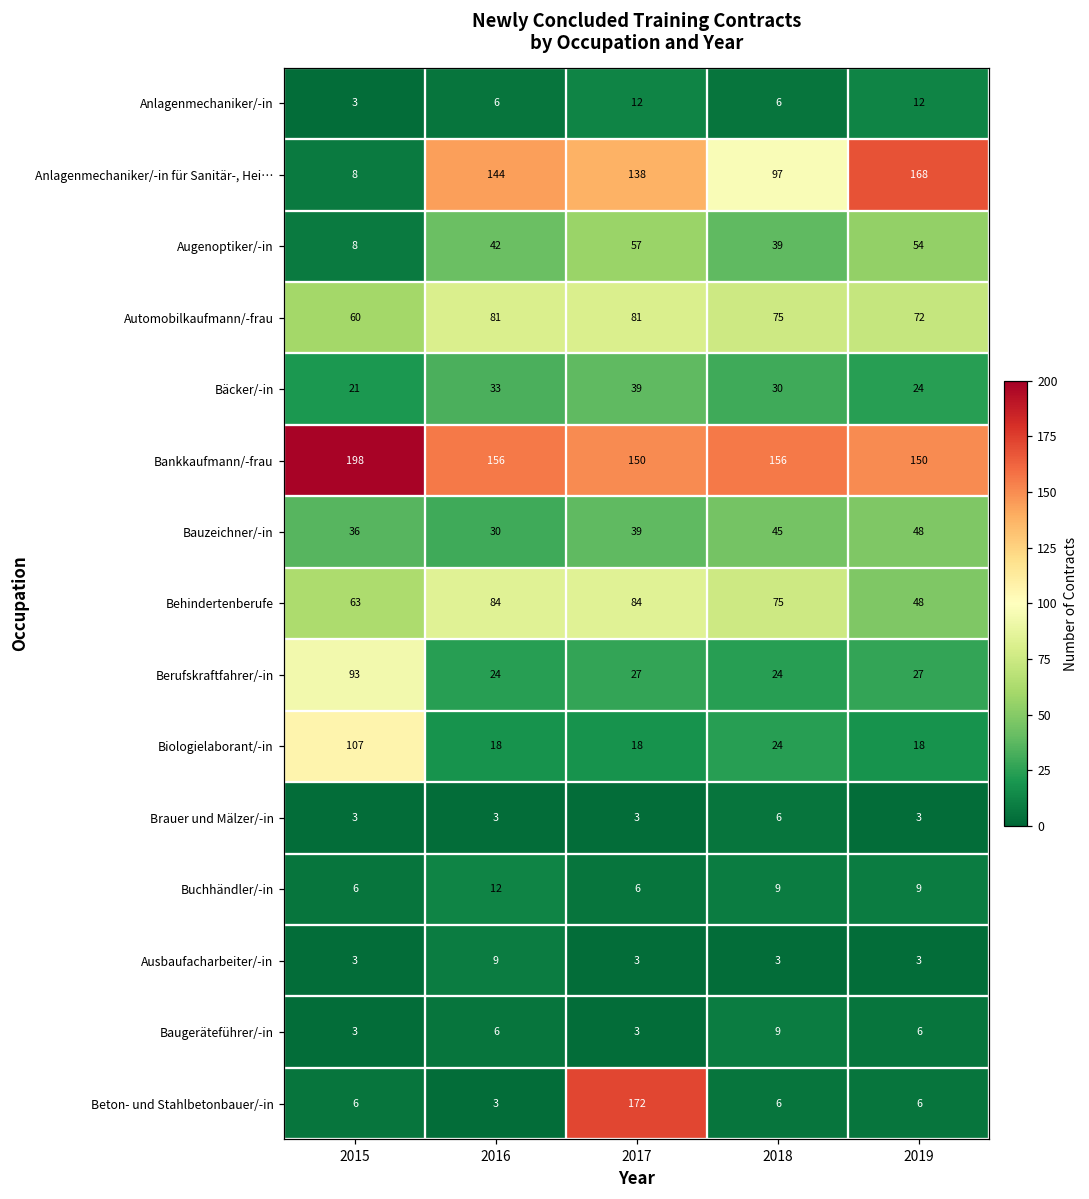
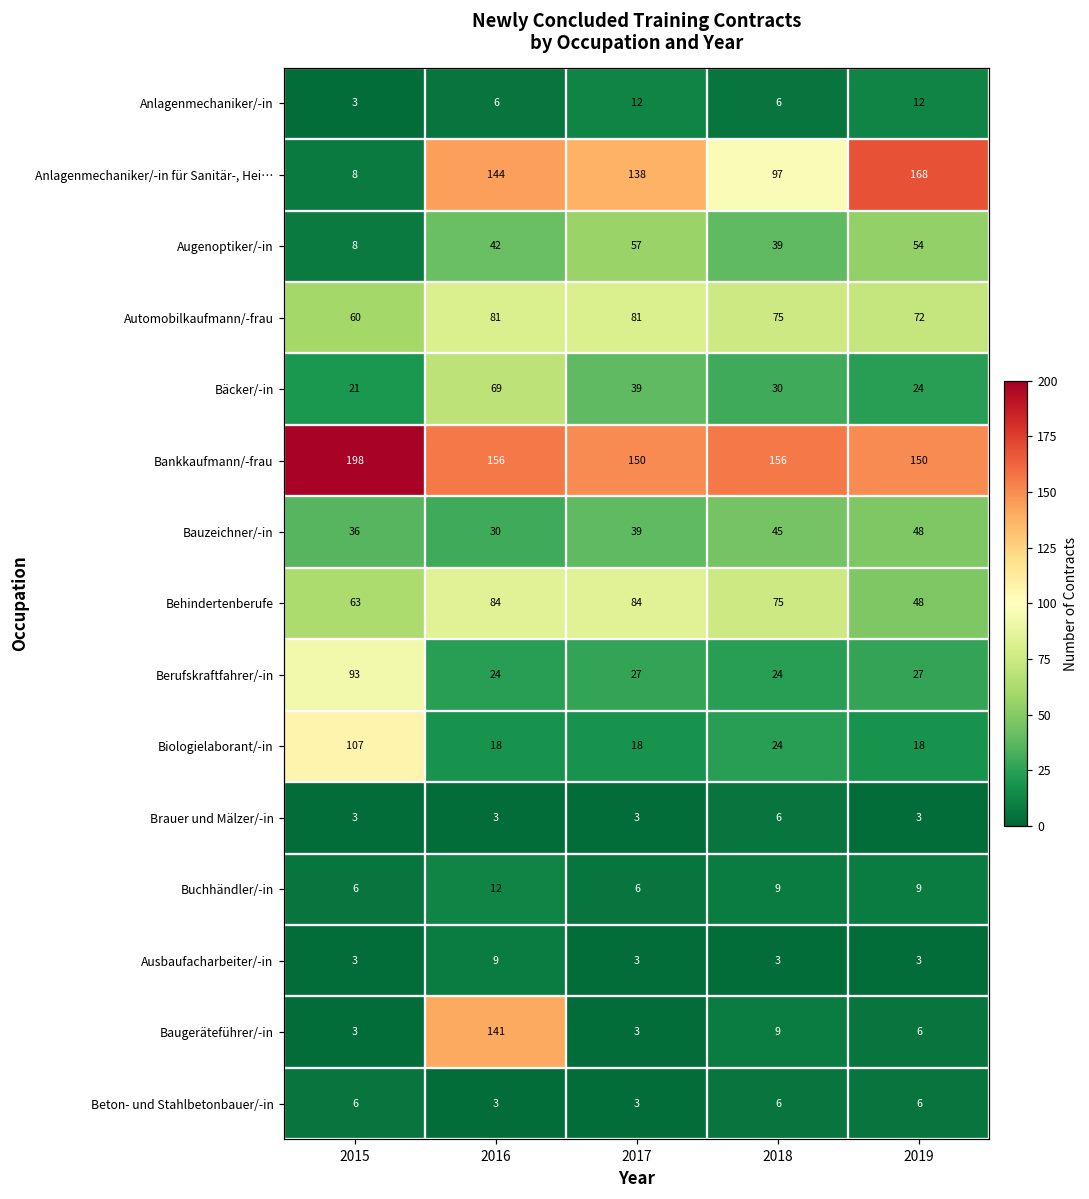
  {
    "Anlagenmechaniker/-in": {
      "2015": 3,
      "2016": 6,
      "2017": 12,
      "2018": 6,
      "2019": 12
    },
    "Anlagenmechaniker/-in für Sanitär-, Hei…": {
      "2015": 8,
      "2016": 144,
      "2017": 138,
      "2018": 97,
      "2019": 168
    },
    "Augenoptiker/-in": {
      "2015": 8,
      "2016": 42,
      "2017": 57,
      "2018": 39,
      "2019": 54
    },
    "Automobilkaufmann/-frau": {
      "2015": 60,
      "2016": 81,
      "2017": 81,
      "2018": 75,
      "2019": 72
    },
    "Bäcker/-in": {
      "2015": 21,
-     "2016": 33,
+     "2016": 69,
      "2017": 39,
      "2018": 30,
      "2019": 24
    },
    "Bankkaufmann/-frau": {
      "2015": 198,
      "2016": 156,
      "2017": 150,
      "2018": 156,
      "2019": 150
    },
    "Bauzeichner/-in": {
      "2015": 36,
      "2016": 30,
      "2017": 39,
      "2018": 45,
      "2019": 48
    },
    "Behindertenberufe": {
      "2015": 63,
      "2016": 84,
      "2017": 84,
      "2018": 75,
      "2019": 48
    },
    "Berufskraftfahrer/-in": {
      "2015": 93,
      "2016": 24,
      "2017": 27,
      "2018": 24,
      "2019": 27
    },
    "Biologielaborant/-in": {
      "2015": 107,
      "2016": 18,
      "2017": 18,
      "2018": 24,
      "2019": 18
    },
    "Brauer und Mälzer/-in": {
      "2015": 3,
      "2016": 3,
      "2017": 3,
      "2018": 6,
      "2019": 3
    },
    "Buchhändler/-in": {
      "2015": 6,
      "2016": 12,
      "2017": 6,
      "2018": 9,
      "2019": 9
    },
    "Ausbaufacharbeiter/-in": {
      "2015": 3,
      "2016": 9,
      "2017": 3,
      "2018": 3,
      "2019": 3
    },
    "Baugeräteführer/-in": {
      "2015": 3,
-     "2016": 6,
+     "2016": 141,
      "2017": 3,
      "2018": 9,
      "2019": 6
    },
    "Beton- und Stahlbetonbauer/-in": {
      "2015": 6,
      "2016": 3,
-     "2017": 172,
+     "2017": 3,
      "2018": 6,
      "2019": 6
    }
  }
